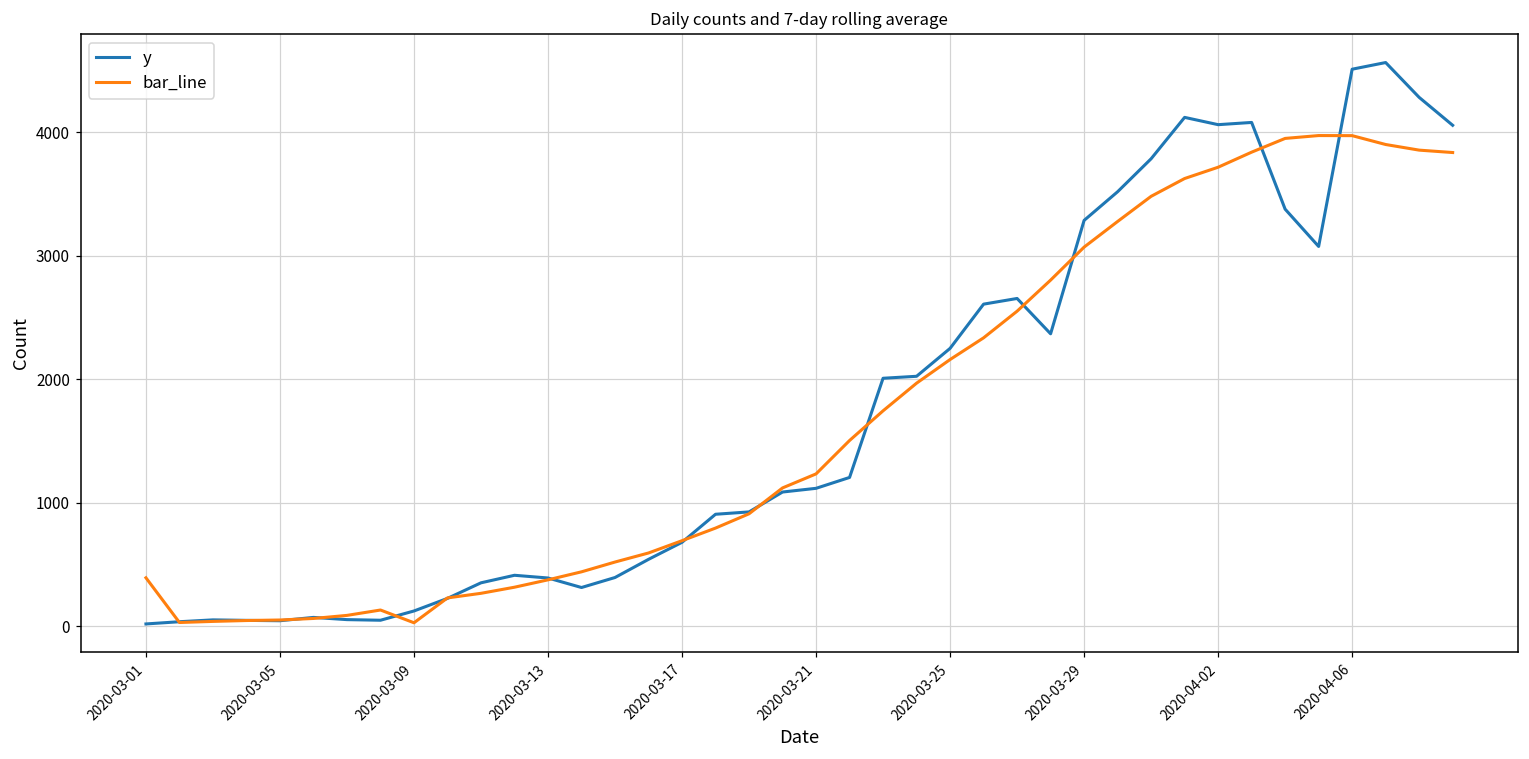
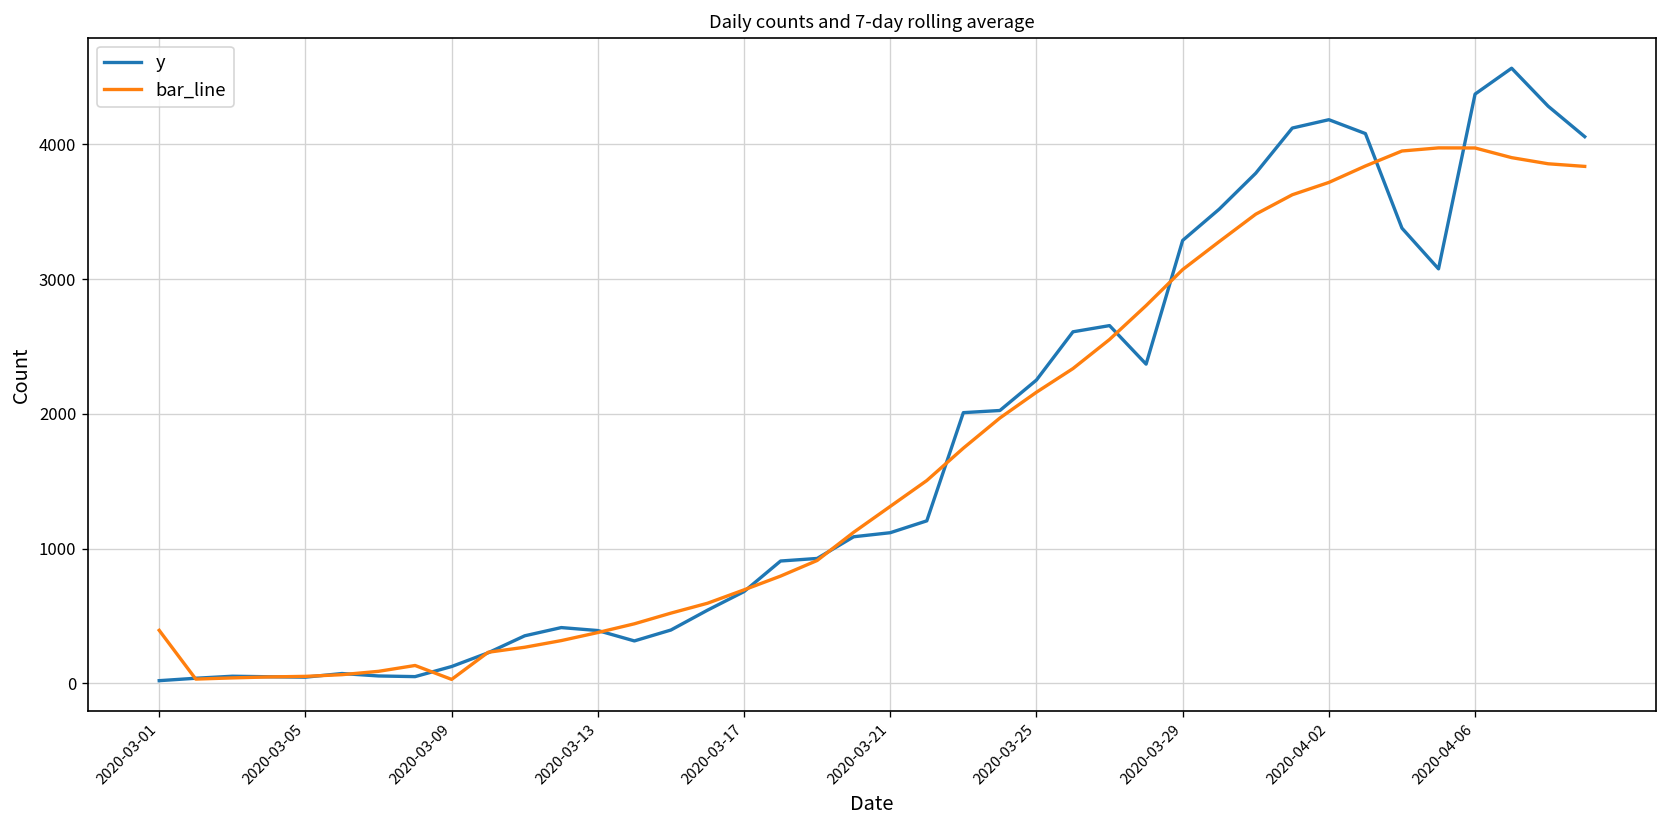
  {
    "y": {
      "2020-03-01": 20,
      "2020-03-09": 130,
      "2020-03-21": 1120,
      "2020-03-25": 2250,
      "2020-03-29": 3290,
-     "2020-04-02": 4060,
-     "2020-04-06": 4510
+     "2020-04-02": 4180,
+     "2020-04-06": 4370
    },
    "bar_line": {
      "2020-03-01": 390,
      "2020-03-09": 30,
-     "2020-03-21": 1230,
+     "2020-03-21": 1310,
      "2020-03-25": 2160,
      "2020-03-29": 3070,
      "2020-04-02": 3720,
      "2020-04-06": 3970
    }
  }
